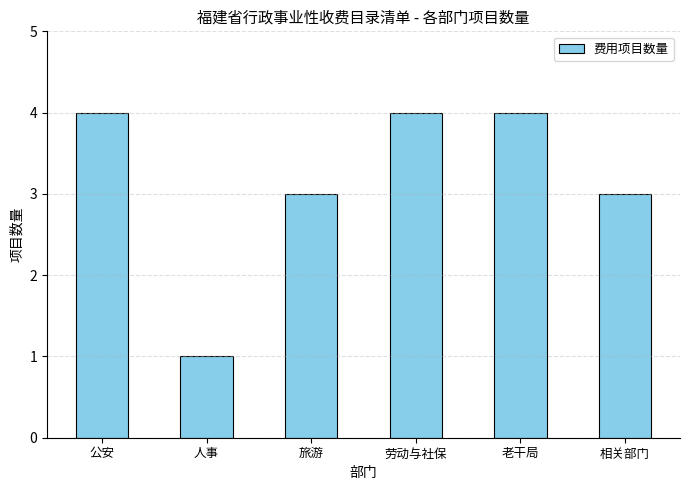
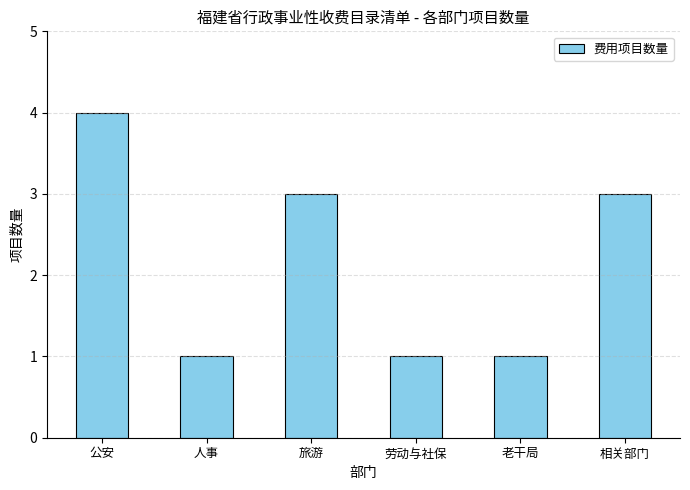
  {
    "公安": 4,
    "人事": 1,
    "旅游": 3,
-   "劳动与社保": 4,
-   "老干局": 4,
+   "劳动与社保": 1,
+   "老干局": 1,
    "相关部门": 3
  }
